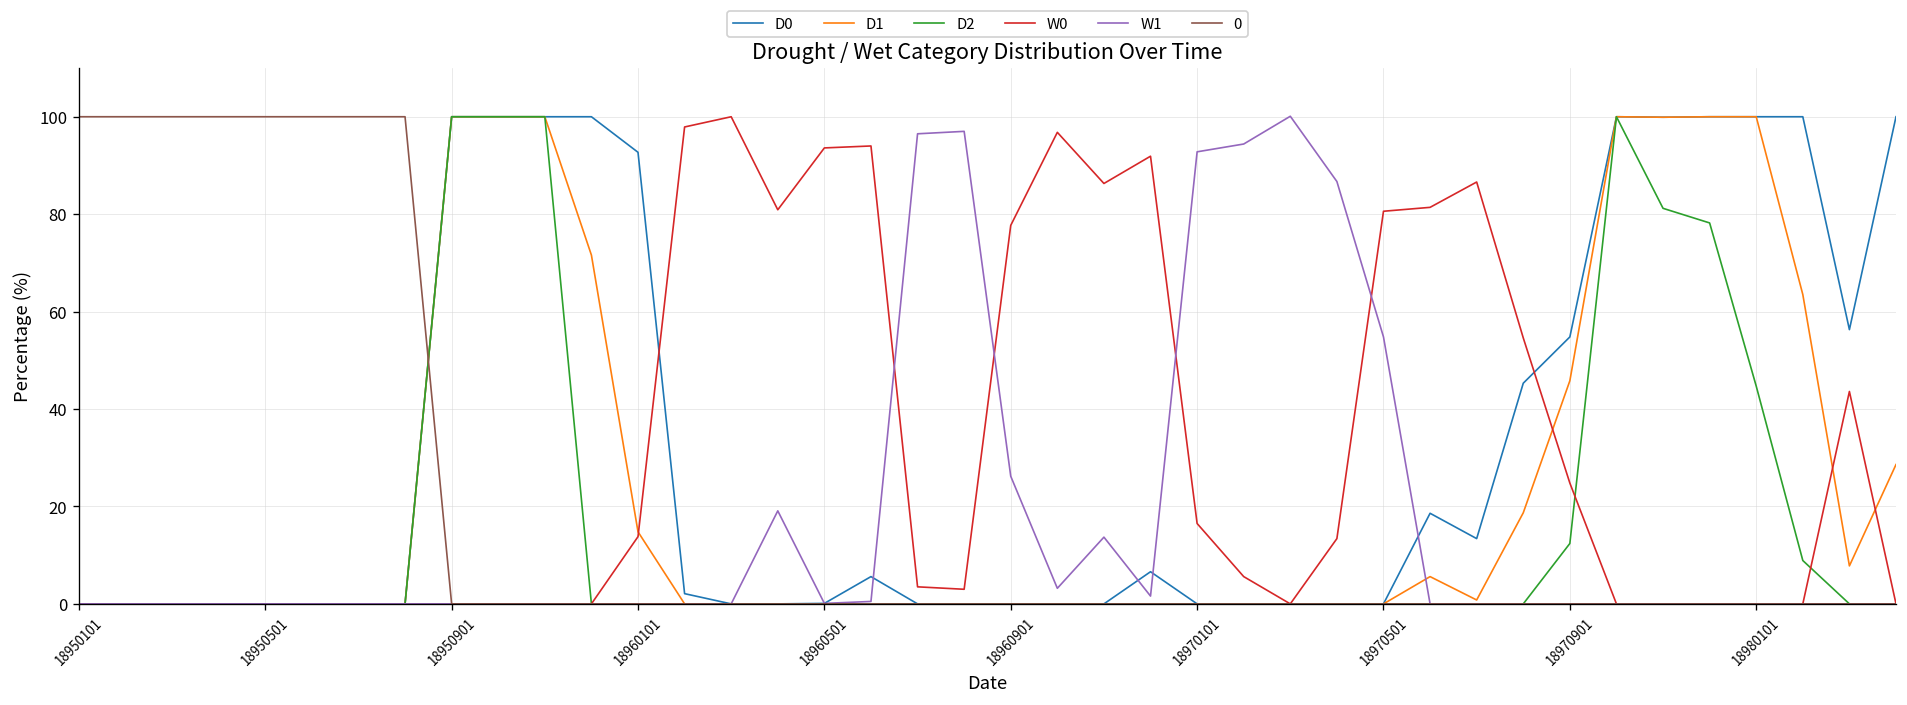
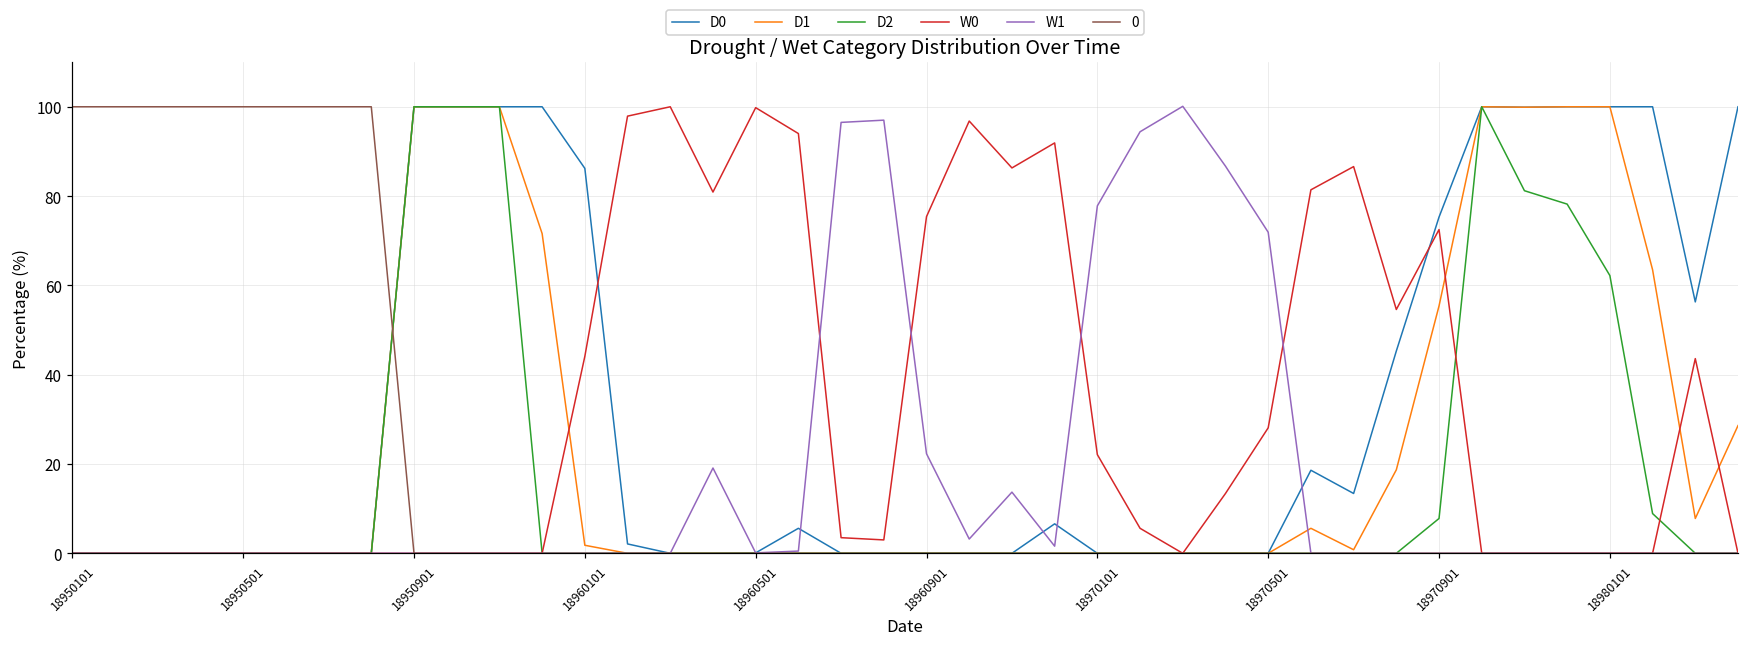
  {
    "D0": {
-     "18960101": 93,
-     "18970901": 55
+     "18960101": 86,
+     "18970901": 75
    },
    "D1": {
-     "18960101": 15,
-     "18970901": 46
+     "18960101": 2,
+     "18970901": 55
    },
    "D2": {
-     "18970901": 12,
-     "18980101": 45
+     "18970901": 8,
+     "18980101": 62
    },
    "W0": {
-     "18960101": 14,
-     "18960501": 94,
-     "18960901": 78,
-     "18970101": 17,
-     "18970501": 81,
-     "18970901": 25
+     "18960101": 44,
+     "18960501": 100,
+     "18960901": 75,
+     "18970101": 22,
+     "18970501": 28,
+     "18970901": 73
    },
    "W1": {
-     "18960901": 26,
-     "18970101": 93,
-     "18970501": 55
+     "18960901": 22,
+     "18970101": 78,
+     "18970501": 72
    },
    "0": {
      "18950101": 100,
      "18950501": 100
    }
  }
